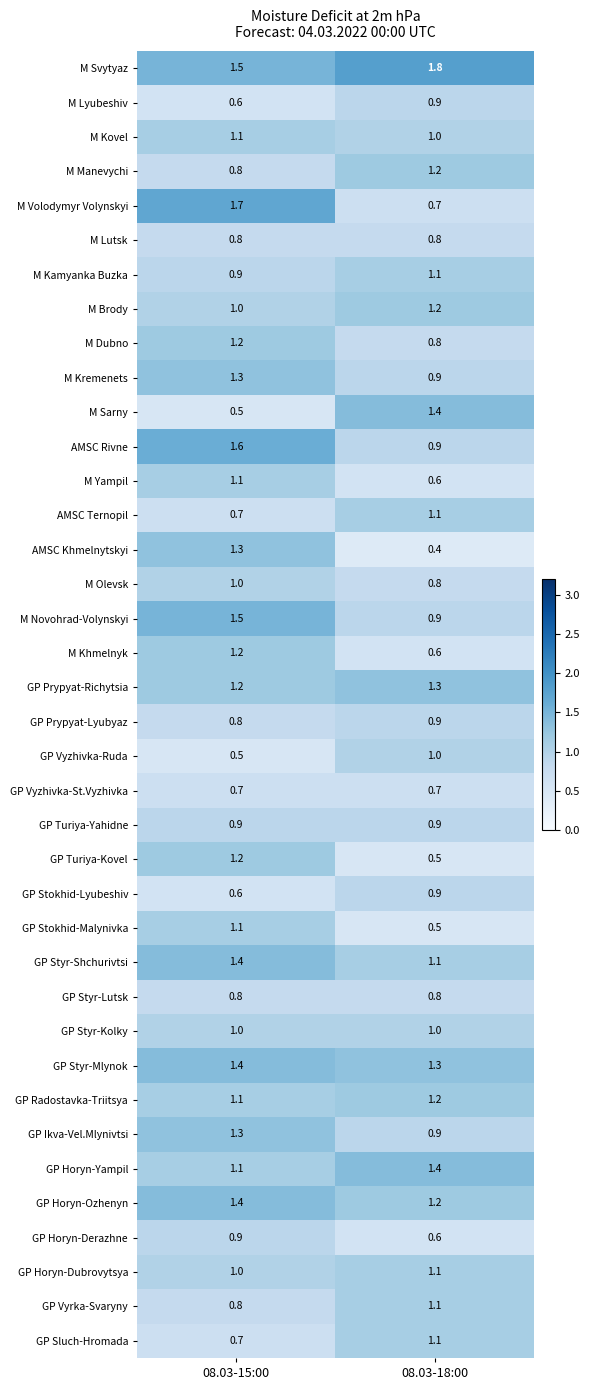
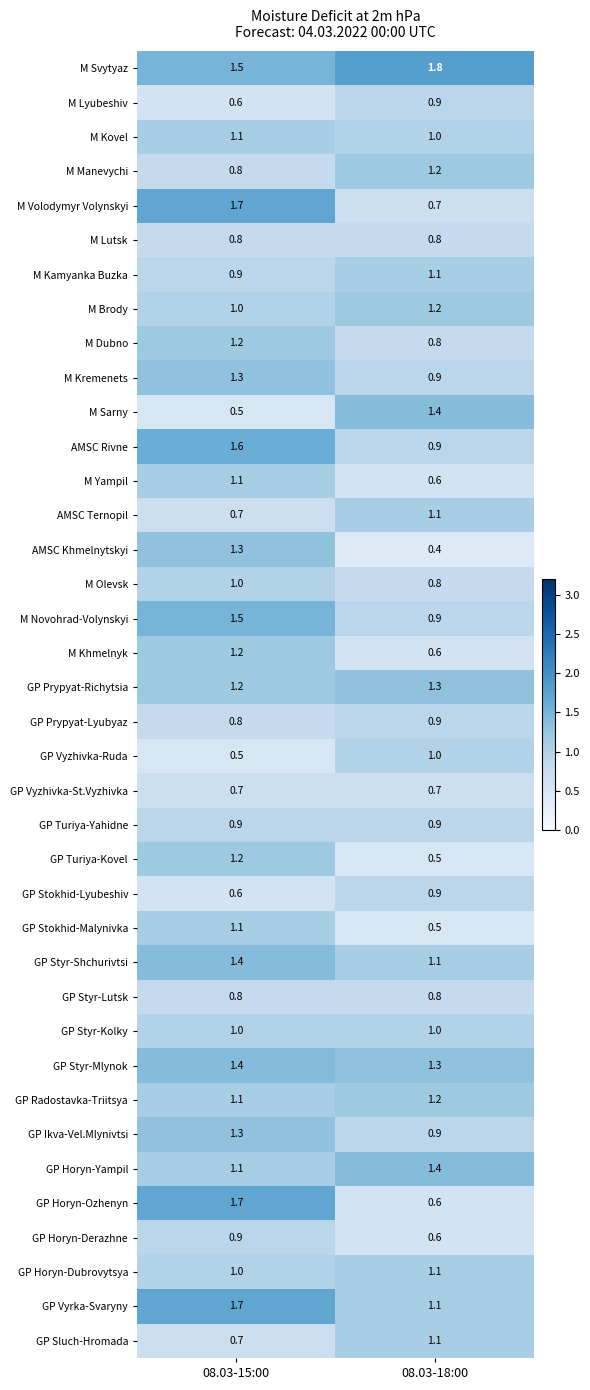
  {
    "M Svytyaz": {
      "08.03-15:00": 1.5,
      "08.03-18:00": 1.8
    },
    "M Lyubeshiv": {
      "08.03-15:00": 0.6,
      "08.03-18:00": 0.9
    },
    "M Kovel": {
      "08.03-15:00": 1.1,
      "08.03-18:00": 1.0
    },
    "M Manevychi": {
      "08.03-15:00": 0.8,
      "08.03-18:00": 1.2
    },
    "M Volodymyr Volynskyi": {
      "08.03-15:00": 1.7,
      "08.03-18:00": 0.7
    },
    "M Lutsk": {
      "08.03-15:00": 0.8,
      "08.03-18:00": 0.8
    },
    "M Kamyanka Buzka": {
      "08.03-15:00": 0.9,
      "08.03-18:00": 1.1
    },
    "M Brody": {
      "08.03-15:00": 1.0,
      "08.03-18:00": 1.2
    },
    "M Dubno": {
      "08.03-15:00": 1.2,
      "08.03-18:00": 0.8
    },
    "M Kremenets": {
      "08.03-15:00": 1.3,
      "08.03-18:00": 0.9
    },
    "M Sarny": {
      "08.03-15:00": 0.5,
      "08.03-18:00": 1.4
    },
    "AMSC Rivne": {
      "08.03-15:00": 1.6,
      "08.03-18:00": 0.9
    },
    "M Yampil": {
      "08.03-15:00": 1.1,
      "08.03-18:00": 0.6
    },
    "AMSC Ternopil": {
      "08.03-15:00": 0.7,
      "08.03-18:00": 1.1
    },
    "AMSC Khmelnytskyi": {
      "08.03-15:00": 1.3,
      "08.03-18:00": 0.4
    },
    "M Olevsk": {
      "08.03-15:00": 1.0,
      "08.03-18:00": 0.8
    },
    "M Novohrad-Volynskyi": {
      "08.03-15:00": 1.5,
      "08.03-18:00": 0.9
    },
    "M Khmelnyk": {
      "08.03-15:00": 1.2,
      "08.03-18:00": 0.6
    },
    "GP Prypyat-Richytsia": {
      "08.03-15:00": 1.2,
      "08.03-18:00": 1.3
    },
    "GP Prypyat-Lyubyaz": {
      "08.03-15:00": 0.8,
      "08.03-18:00": 0.9
    },
    "GP Vyzhivka-Ruda": {
      "08.03-15:00": 0.5,
      "08.03-18:00": 1.0
    },
    "GP Vyzhivka-St.Vyzhivka": {
      "08.03-15:00": 0.7,
      "08.03-18:00": 0.7
    },
    "GP Turiya-Yahidne": {
      "08.03-15:00": 0.9,
      "08.03-18:00": 0.9
    },
    "GP Turiya-Kovel": {
      "08.03-15:00": 1.2,
      "08.03-18:00": 0.5
    },
    "GP Stokhid-Lyubeshiv": {
      "08.03-15:00": 0.6,
      "08.03-18:00": 0.9
    },
    "GP Stokhid-Malynivka": {
      "08.03-15:00": 1.1,
      "08.03-18:00": 0.5
    },
    "GP Styr-Shchurivtsi": {
      "08.03-15:00": 1.4,
      "08.03-18:00": 1.1
    },
    "GP Styr-Lutsk": {
      "08.03-15:00": 0.8,
      "08.03-18:00": 0.8
    },
    "GP Styr-Kolky": {
      "08.03-15:00": 1.0,
      "08.03-18:00": 1.0
    },
    "GP Styr-Mlynok": {
      "08.03-15:00": 1.4,
      "08.03-18:00": 1.3
    },
    "GP Radostavka-Triitsya": {
      "08.03-15:00": 1.1,
      "08.03-18:00": 1.2
    },
    "GP Ikva-Vel.Mlynivtsi": {
      "08.03-15:00": 1.3,
      "08.03-18:00": 0.9
    },
    "GP Horyn-Yampil": {
      "08.03-15:00": 1.1,
      "08.03-18:00": 1.4
    },
    "GP Horyn-Ozhenyn": {
-     "08.03-15:00": 1.4,
-     "08.03-18:00": 1.2
+     "08.03-15:00": 1.7,
+     "08.03-18:00": 0.6
    },
    "GP Horyn-Derazhne": {
      "08.03-15:00": 0.9,
      "08.03-18:00": 0.6
    },
    "GP Horyn-Dubrovytsya": {
      "08.03-15:00": 1.0,
      "08.03-18:00": 1.1
    },
    "GP Vyrka-Svaryny": {
-     "08.03-15:00": 0.8,
+     "08.03-15:00": 1.7,
      "08.03-18:00": 1.1
    },
    "GP Sluch-Hromada": {
      "08.03-15:00": 0.7,
      "08.03-18:00": 1.1
    }
  }
